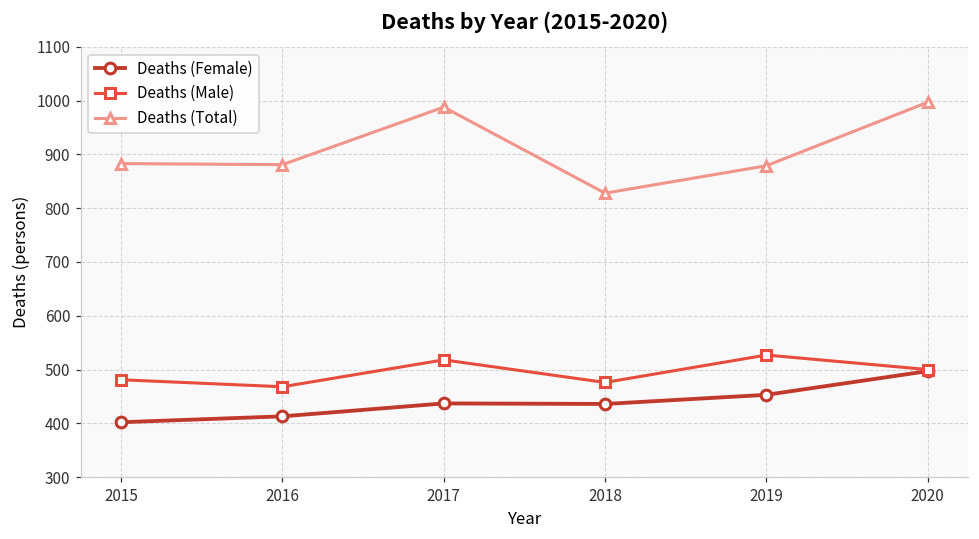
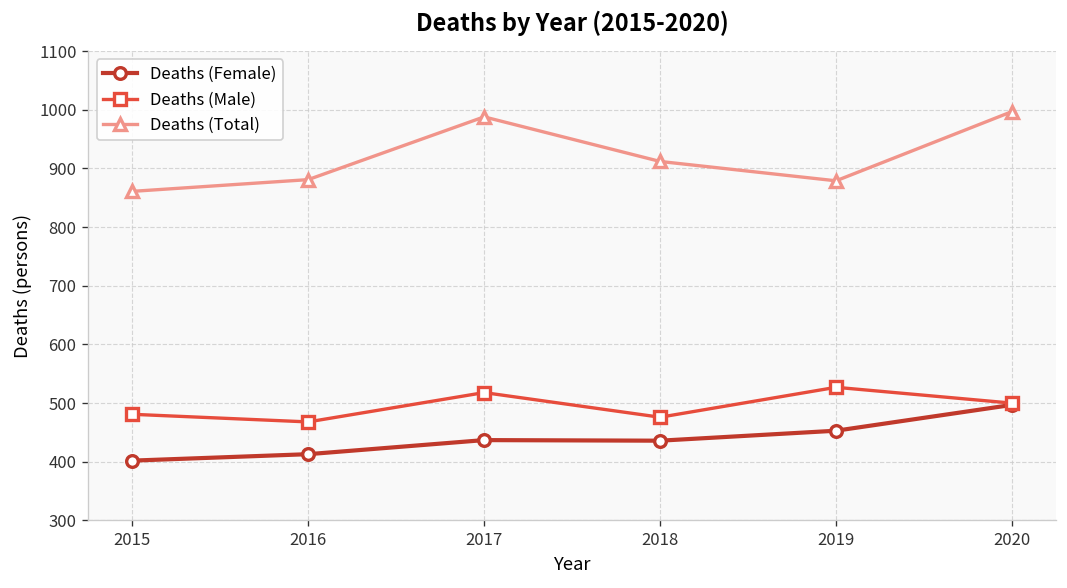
  {
    "Deaths (Total)": {
-     "2015": 880,
+     "2015": 860,
      "2016": 880,
      "2017": 990,
-     "2018": 830,
+     "2018": 910,
      "2019": 880,
      "2020": 1000
    }
  }
